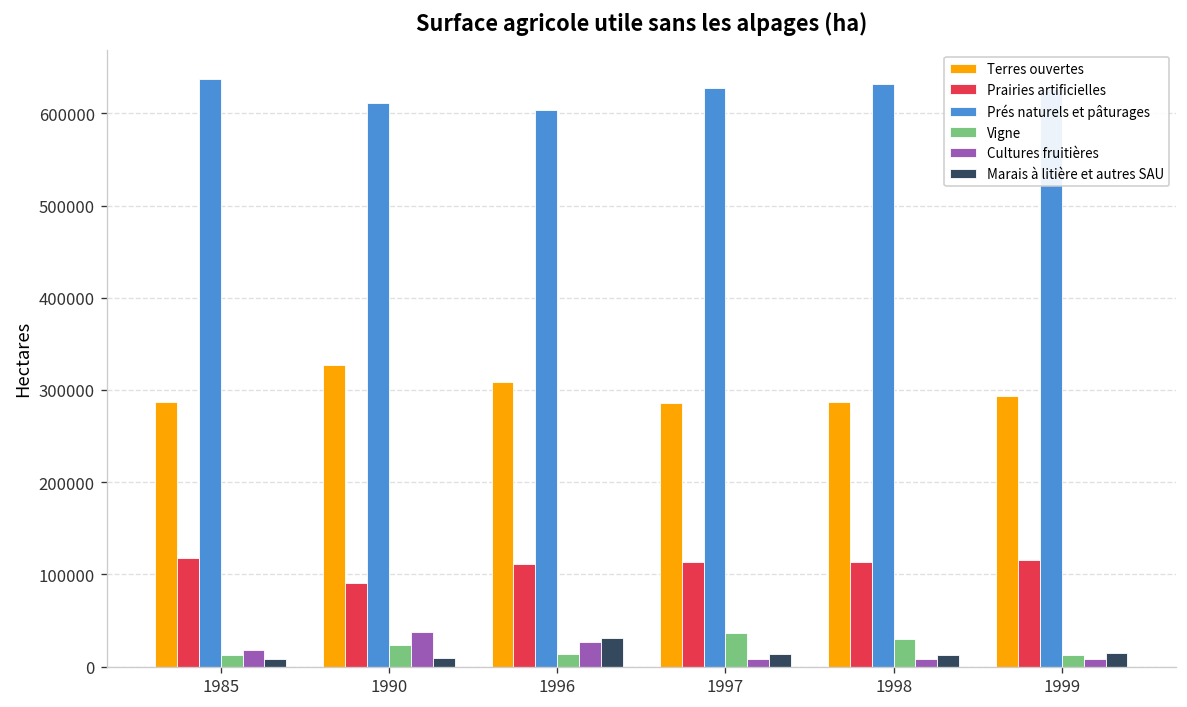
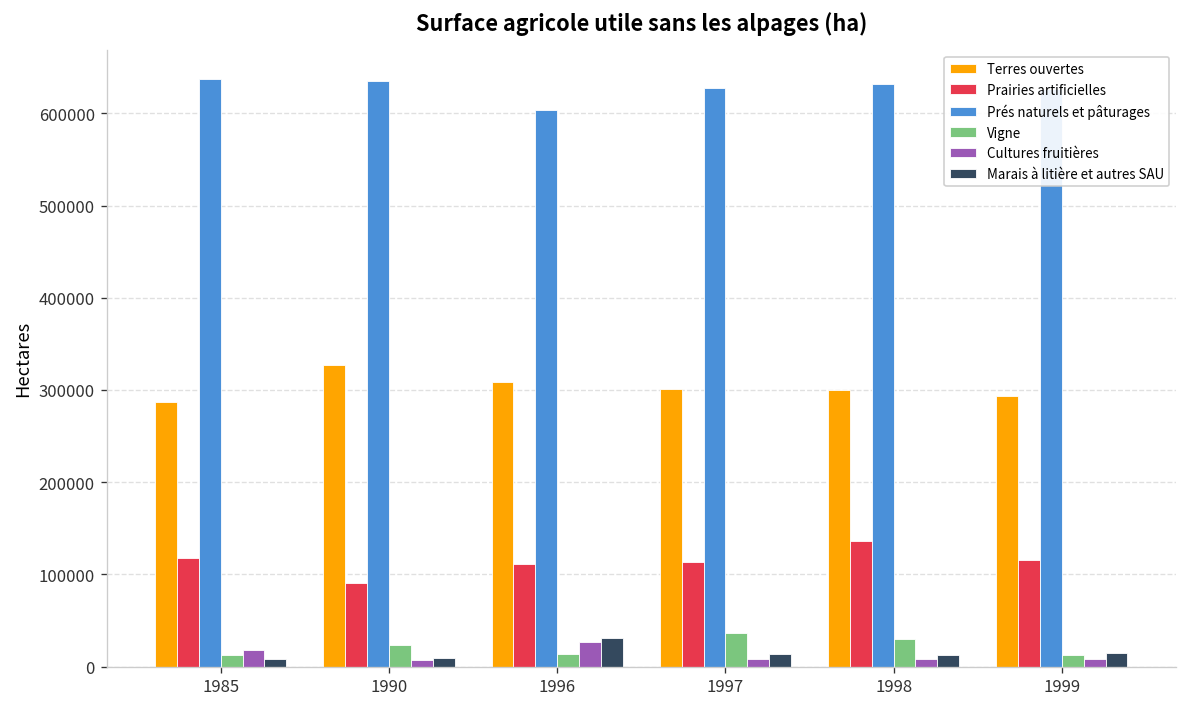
  {
    "Terres ouvertes": {
      "1985": 290000,
      "1990": 330000,
      "1996": 310000,
-     "1997": 290000,
-     "1998": 290000,
+     "1997": 300000,
+     "1998": 300000,
      "1999": 290000
    },
    "Prairies artificielles": {
      "1985": 120000,
      "1990": 90000,
      "1996": 110000,
      "1997": 110000,
-     "1998": 110000,
+     "1998": 140000,
      "1999": 120000
    },
    "Prés naturels et pâturages": {
      "1985": 640000,
-     "1990": 610000,
+     "1990": 630000,
      "1996": 600000,
      "1997": 630000,
      "1998": 630000
    },
    "Vigne": {
      "1985": 10000,
      "1990": 20000,
      "1996": 10000,
      "1997": 40000,
      "1998": 30000,
      "1999": 10000
    },
    "Cultures fruitières": {
      "1985": 20000,
-     "1990": 40000,
+     "1990": 10000,
      "1996": 30000,
      "1997": 10000,
      "1998": 10000,
      "1999": 10000
    },
    "Marais à litière et autres SAU": {
      "1985": 10000,
      "1990": 10000,
      "1996": 30000,
      "1997": 10000,
      "1998": 10000,
      "1999": 10000
    }
  }
